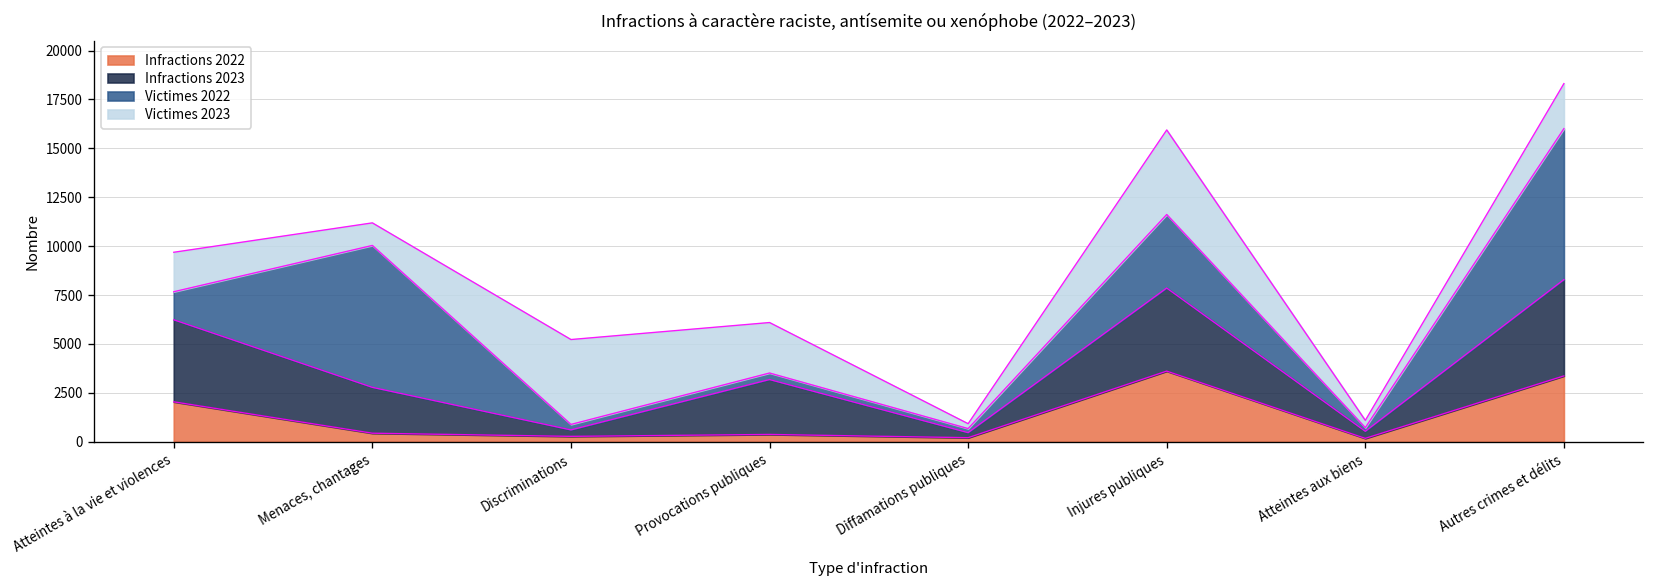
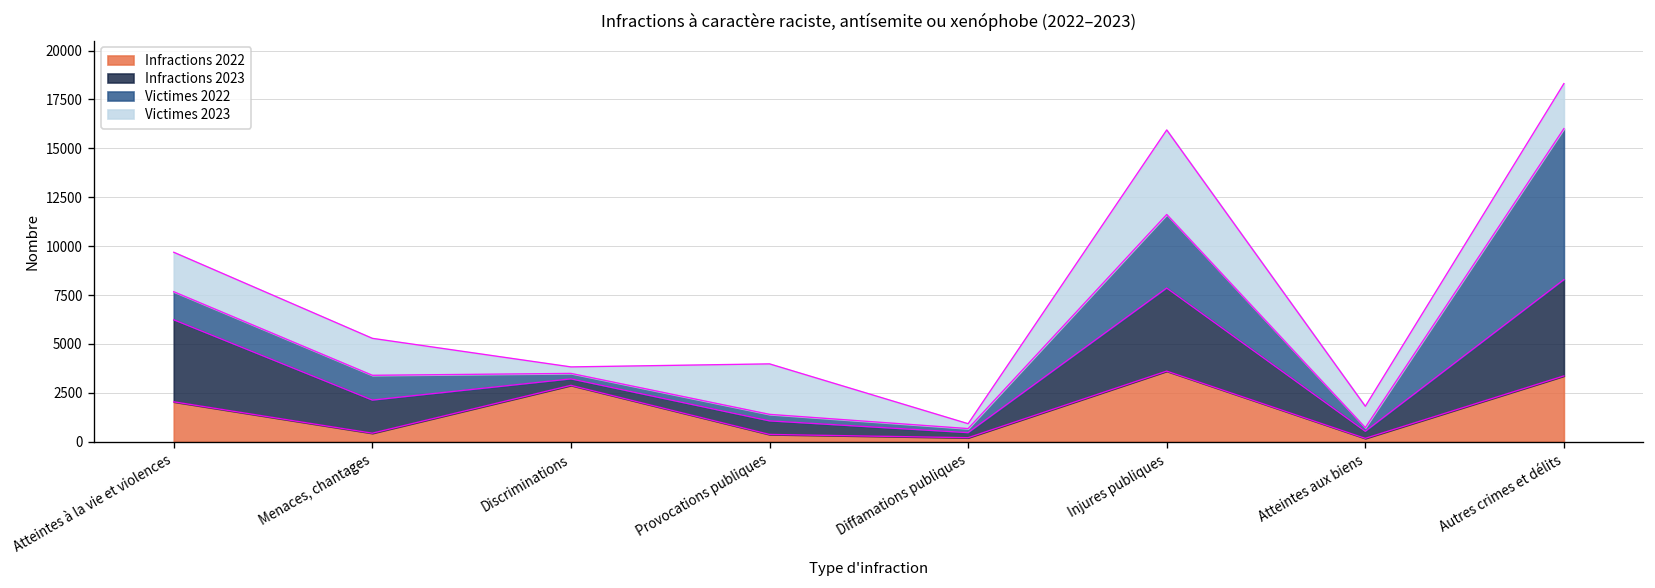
  {
    "Infractions 2022": {
      "Atteintes à la vie et violences": 2000,
      "Menaces, chantages": 400,
-     "Discriminations": 300,
+     "Discriminations": 2900,
      "Provocations publiques": 400,
      "Diffamations publiques": 200,
      "Injures publiques": 3600,
      "Atteintes aux biens": 200,
      "Autres crimes et délits": 3400
    },
    "Infractions 2023": {
      "Atteintes à la vie et violences": 4200,
-     "Menaces, chantages": 2300,
+     "Menaces, chantages": 1700,
      "Discriminations": 300,
-     "Provocations publiques": 2800,
+     "Provocations publiques": 700,
      "Diffamations publiques": 300,
      "Injures publiques": 4200,
      "Atteintes aux biens": 400,
      "Autres crimes et délits": 4900
    },
    "Victimes 2022": {
      "Atteintes à la vie et violences": 1400,
-     "Menaces, chantages": 7300,
+     "Menaces, chantages": 1300,
      "Discriminations": 300,
      "Provocations publiques": 300,
      "Diffamations publiques": 200,
      "Injures publiques": 3800,
      "Atteintes aux biens": 200,
      "Autres crimes et délits": 7700
    },
    "Victimes 2023": {
      "Atteintes à la vie et violences": 2000,
-     "Menaces, chantages": 1200,
-     "Discriminations": 4300,
+     "Menaces, chantages": 1900,
+     "Discriminations": 300,
      "Provocations publiques": 2600,
      "Diffamations publiques": 300,
      "Injures publiques": 4300,
-     "Atteintes aux biens": 400,
+     "Atteintes aux biens": 1100,
      "Autres crimes et délits": 2300
    }
  }
